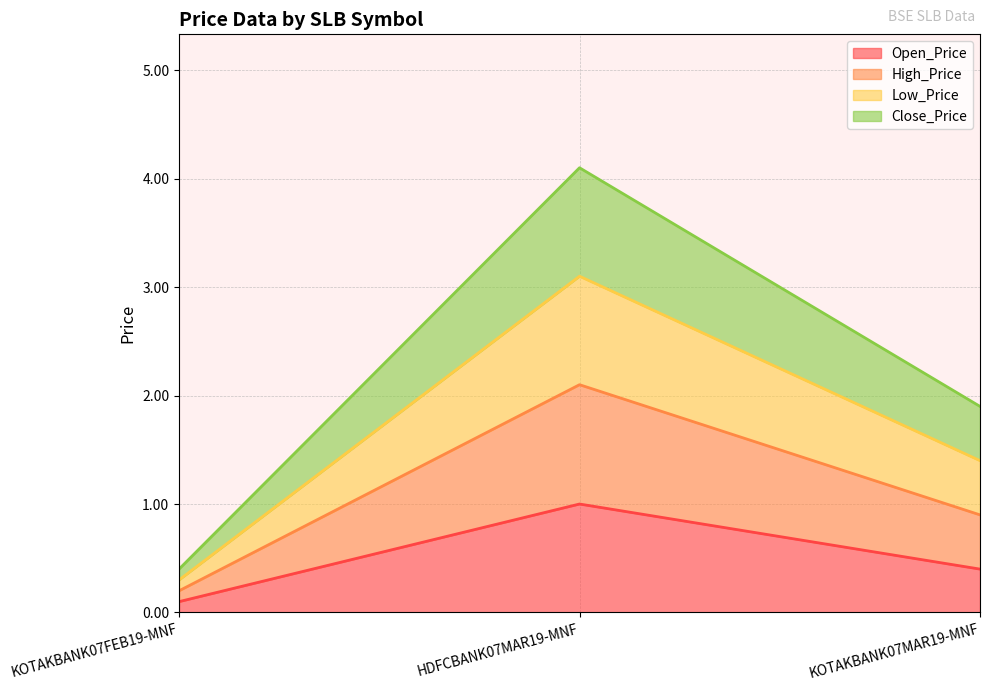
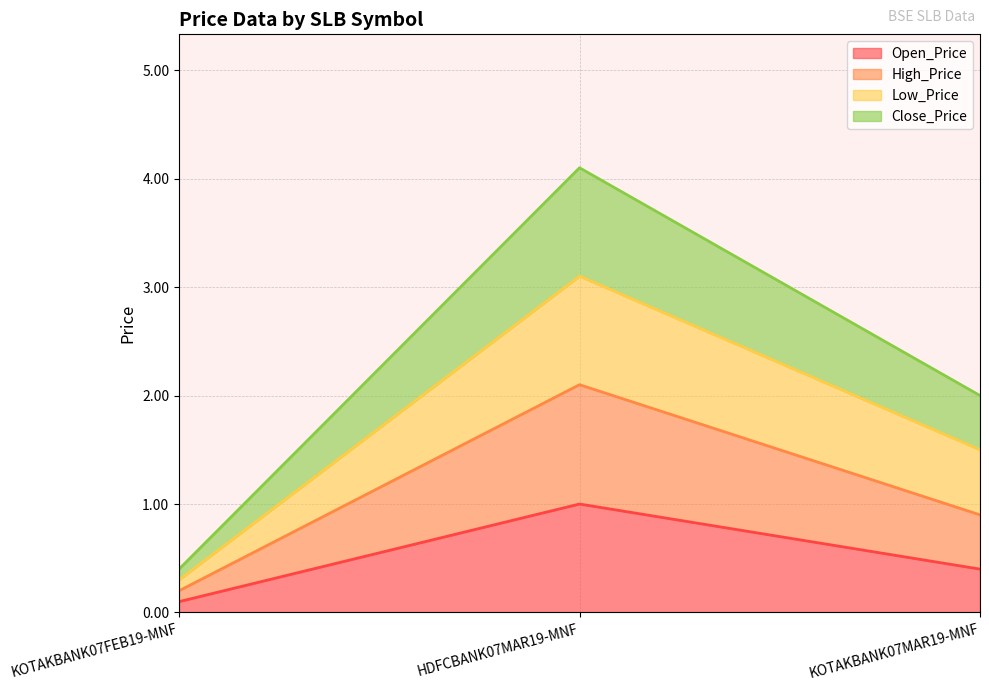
  {
    "Open_Price": {
      "KOTAKBANK07FEB19-MNF": 0.1,
      "HDFCBANK07MAR19-MNF": 1.0,
      "KOTAKBANK07MAR19-MNF": 0.4
    },
    "High_Price": {
      "KOTAKBANK07FEB19-MNF": 0.1,
      "HDFCBANK07MAR19-MNF": 1.1,
      "KOTAKBANK07MAR19-MNF": 0.5
    },
    "Low_Price": {
      "KOTAKBANK07FEB19-MNF": 0.1,
      "HDFCBANK07MAR19-MNF": 1.0,
-     "KOTAKBANK07MAR19-MNF": 0.5
+     "KOTAKBANK07MAR19-MNF": 0.6
    },
    "Close_Price": {
      "KOTAKBANK07FEB19-MNF": 0.1,
      "HDFCBANK07MAR19-MNF": 1.0,
      "KOTAKBANK07MAR19-MNF": 0.5
    }
  }
